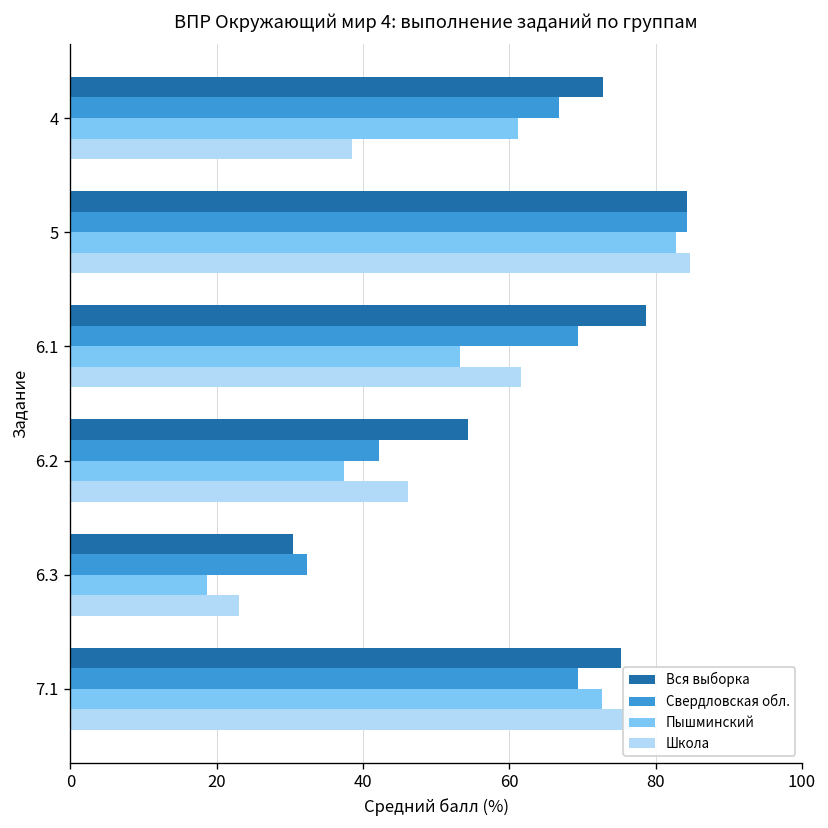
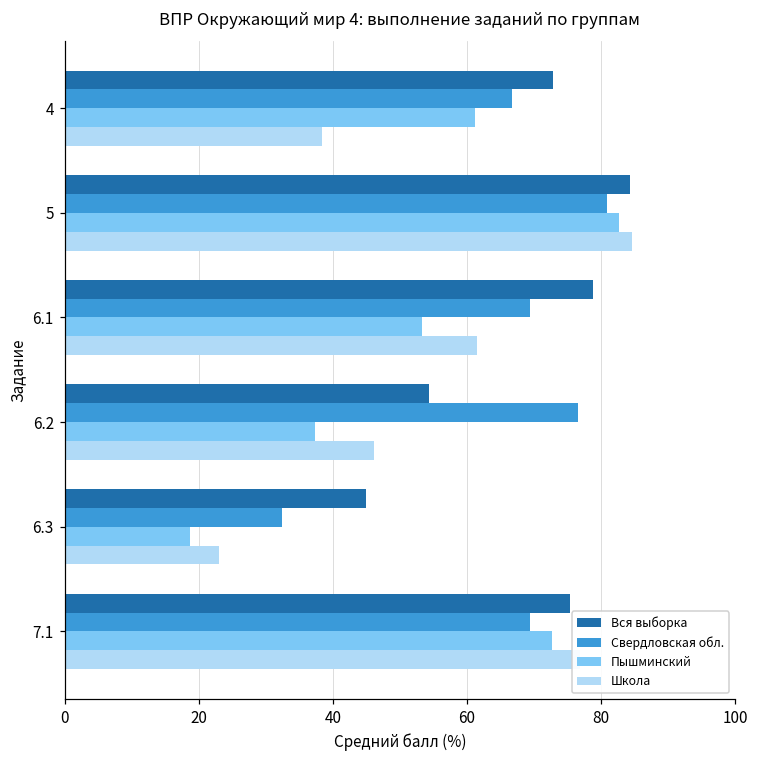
  {
    "Вся выборка": {
      "4": 73,
      "5": 84,
      "6.1": 79,
      "6.2": 54,
-     "6.3": 30,
+     "6.3": 45,
      "7.1": 75
    },
    "Свердловская обл.": {
      "4": 67,
-     "5": 84,
+     "5": 81,
      "6.1": 69,
-     "6.2": 42,
+     "6.2": 77,
      "6.3": 32,
      "7.1": 69
    }
  }
